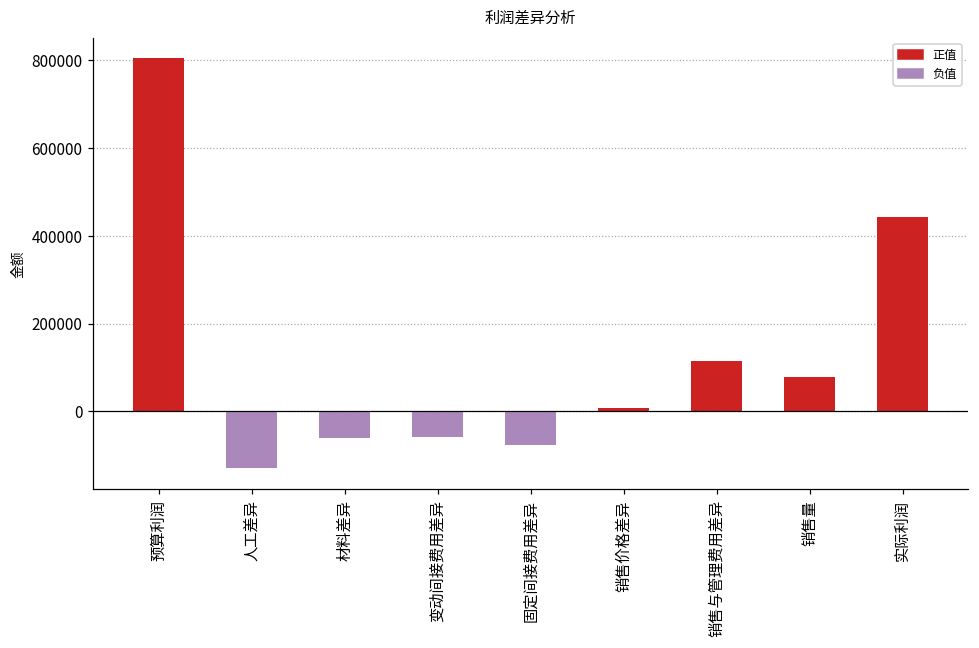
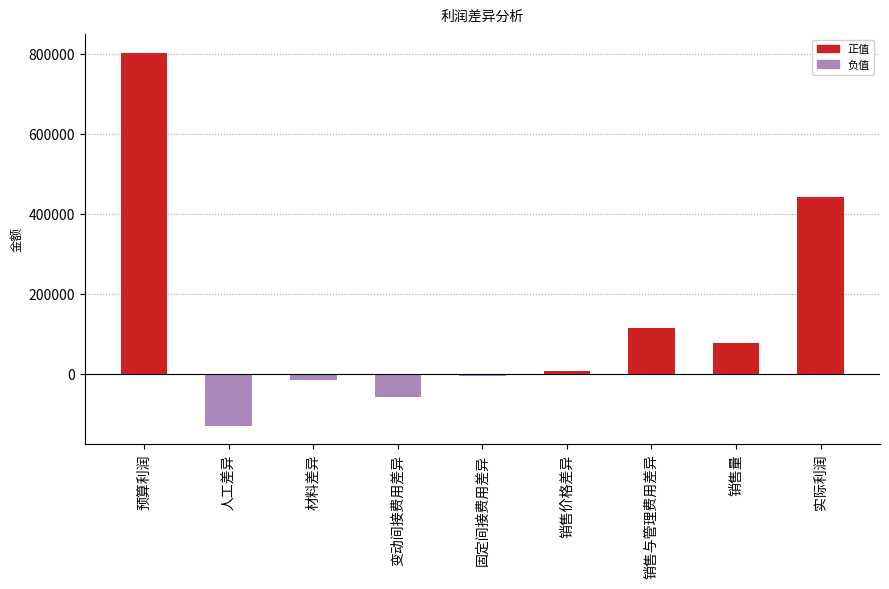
  {
    "预算利润": 800000,
    "人工差异": -130000,
-   "材料差异": -60000,
+   "材料差异": -20000,
    "变动间接费用差异": -60000,
-   "固定间接费用差异": -80000,
+   "固定间接费用差异": -10000,
    "销售价格差异": 10000,
    "销售与管理费用差异": 110000,
    "销售量": 80000,
    "实际利润": 440000
  }
